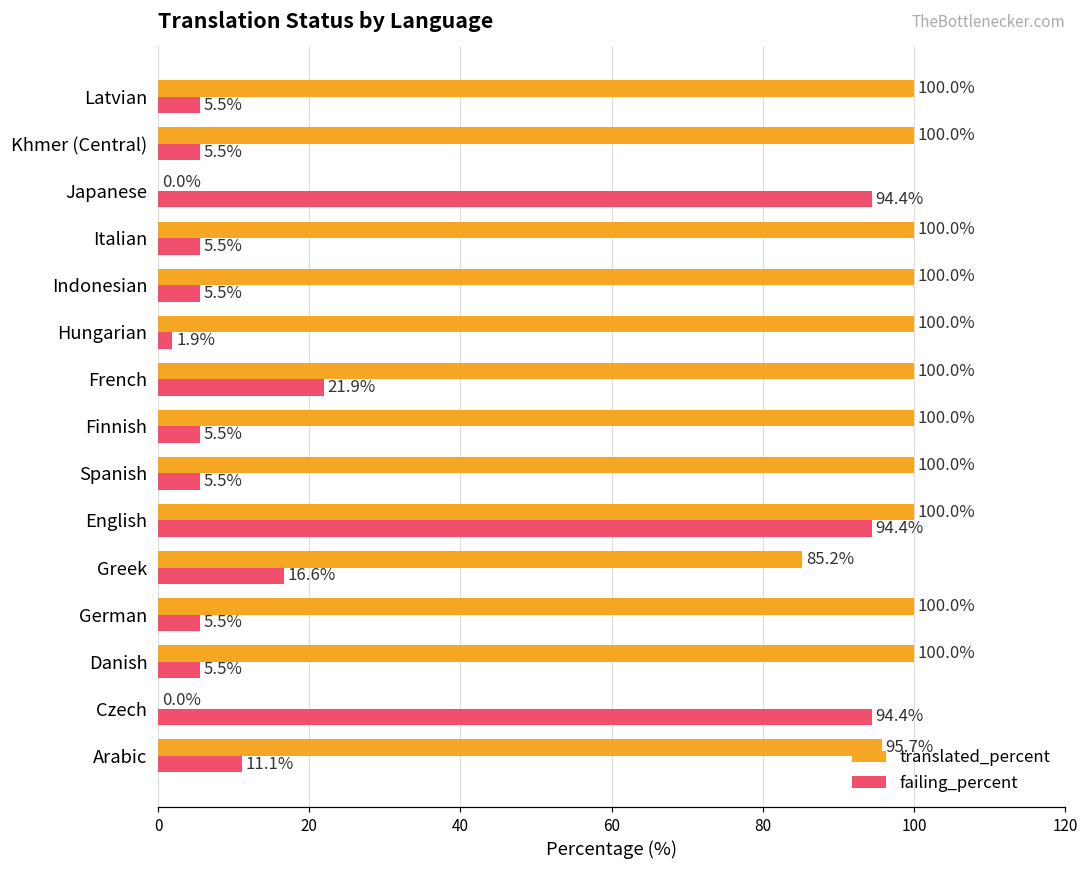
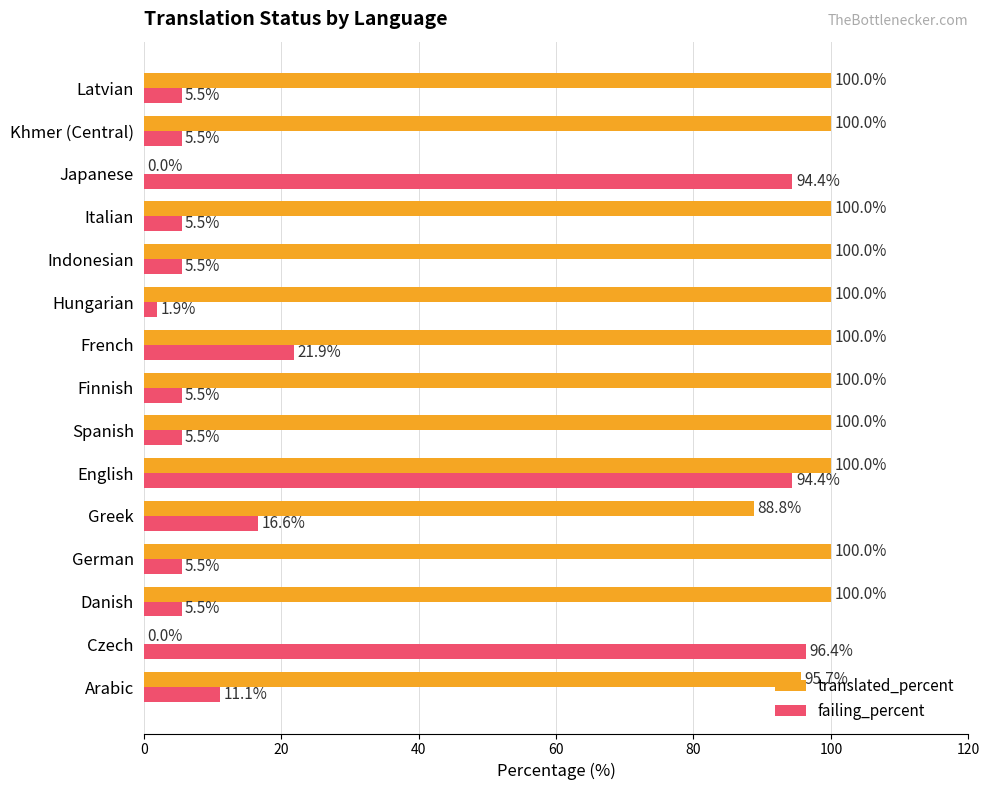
  {
    "translated_percent": {
      "Latvian": "100.0%",
      "Khmer (Central)": "100.0%",
      "Japanese": "0.0%",
      "Italian": "100.0%",
      "Indonesian": "100.0%",
      "Hungarian": "100.0%",
      "French": "100.0%",
      "Finnish": "100.0%",
      "Spanish": "100.0%",
      "English": "100.0%",
-     "Greek": "85.2%",
+     "Greek": "88.8%",
      "German": "100.0%",
      "Danish": "100.0%",
      "Czech": "0.0%",
      "Arabic": "95.7%"
    },
    "failing_percent": {
      "Latvian": "5.5%",
      "Khmer (Central)": "5.5%",
      "Japanese": "94.4%",
      "Italian": "5.5%",
      "Indonesian": "5.5%",
      "Hungarian": "1.9%",
      "French": "21.9%",
      "Finnish": "5.5%",
      "Spanish": "5.5%",
      "English": "94.4%",
      "Greek": "16.6%",
      "German": "5.5%",
      "Danish": "5.5%",
-     "Czech": "94.4%",
+     "Czech": "96.4%",
      "Arabic": "11.1%"
    }
  }
